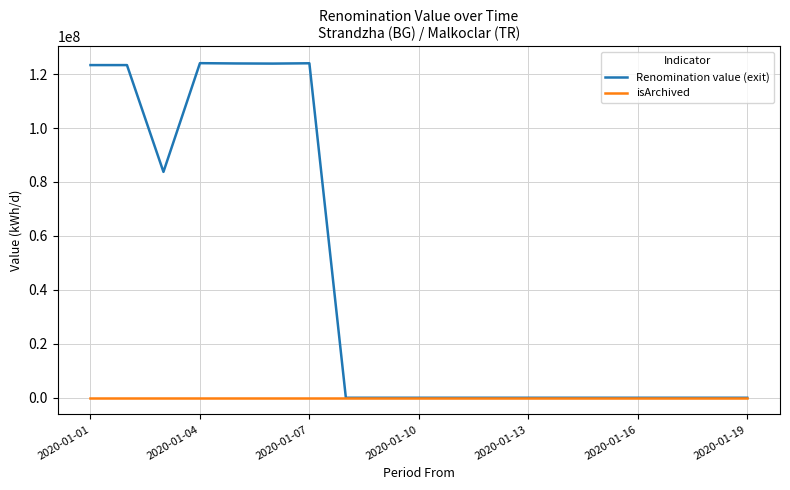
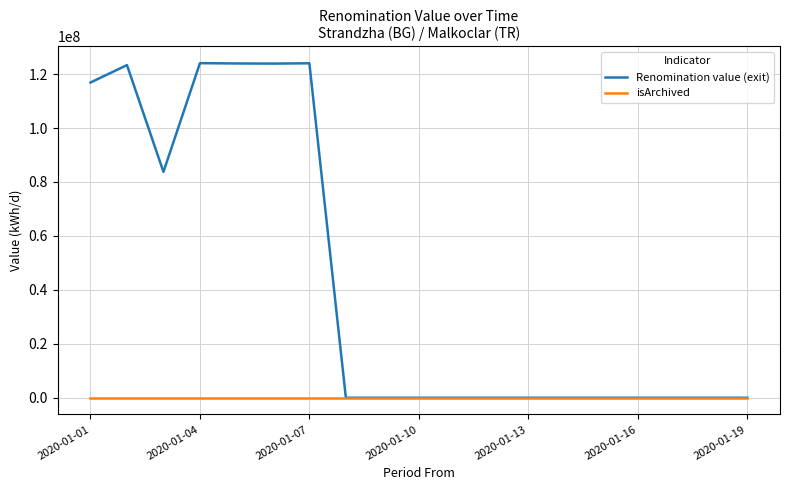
  {
    "Renomination value (exit)": {
-     "2020-01-01": 123000000,
+     "2020-01-01": 117000000,
      "2020-01-04": 124000000,
      "2020-01-07": 124000000
    },
    "isArchived": {
      "2020-01-01": 0,
      "2020-01-04": 0,
      "2020-01-07": 0
    }
  }
